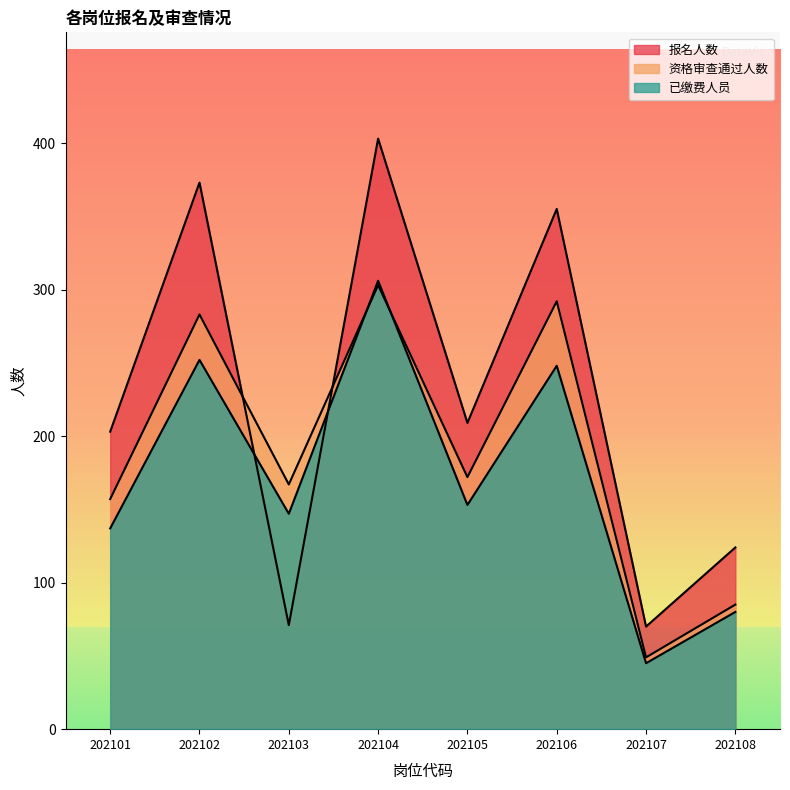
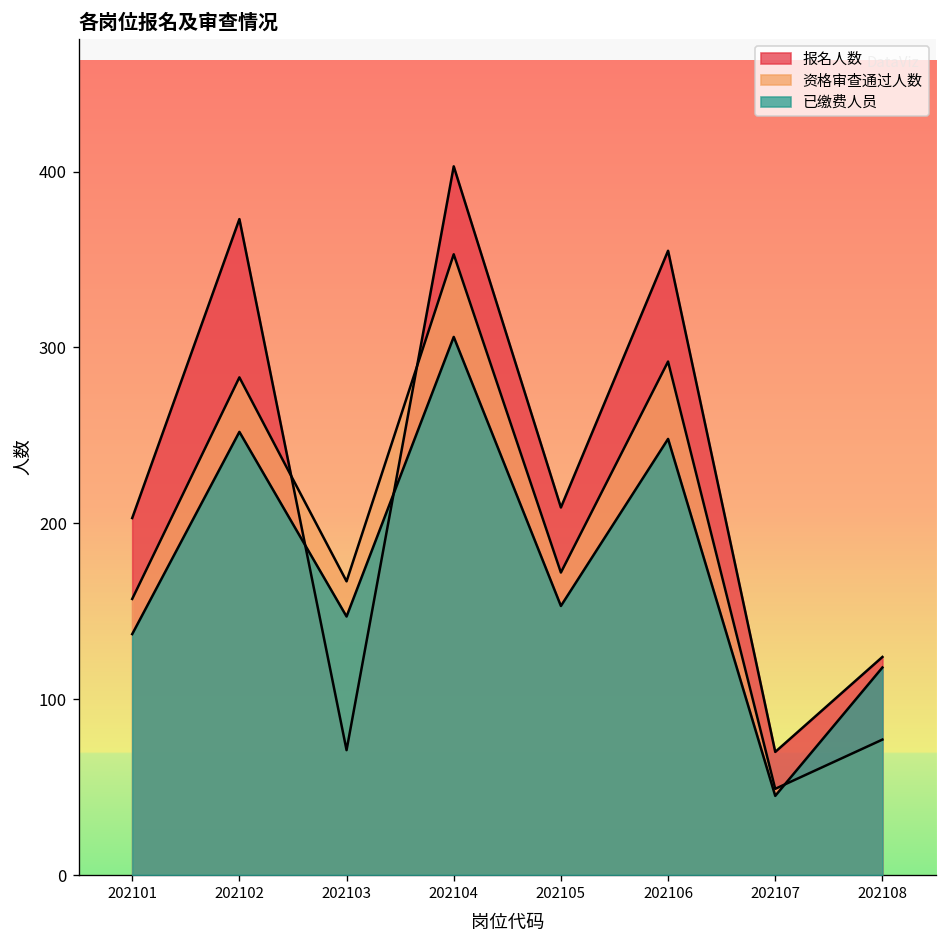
  {
    "报名人数": {
      "202101": 203,
      "202102": 373,
      "202103": 71,
      "202104": 403,
      "202105": 209,
      "202106": 355,
      "202107": 70,
      "202108": 124
    },
    "资格审查通过人数": {
      "202101": 157,
      "202102": 283,
      "202103": 167,
-     "202104": 303,
+     "202104": 353,
      "202105": 172,
      "202106": 292,
      "202107": 49,
-     "202108": 85
+     "202108": 77
    },
    "已缴费人员": {
      "202101": 137,
      "202102": 252,
      "202103": 147,
      "202104": 306,
      "202105": 153,
      "202106": 248,
      "202107": 45,
-     "202108": 80
+     "202108": 118
    }
  }
